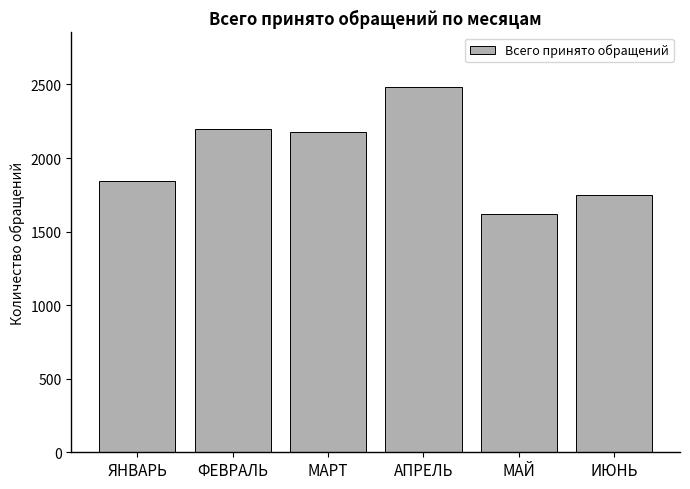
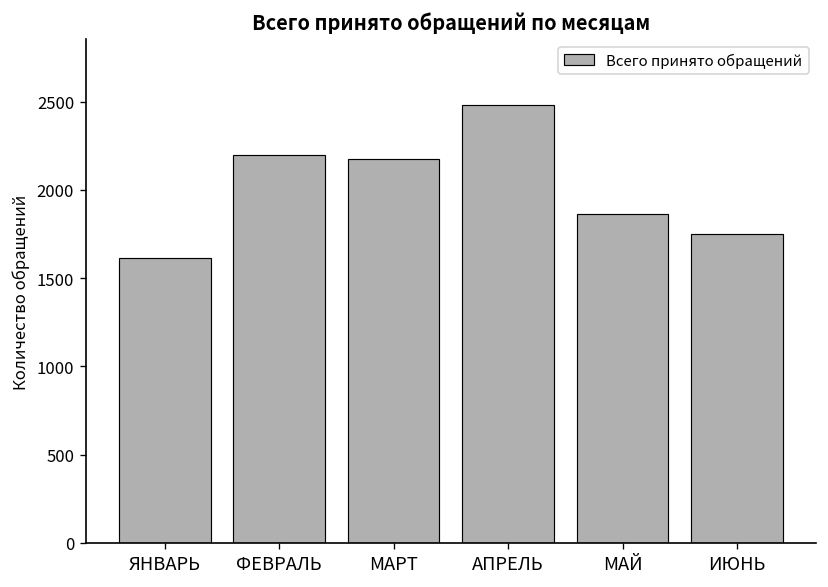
  {
-   "ЯНВАРЬ": 1840,
+   "ЯНВАРЬ": 1610,
    "ФЕВРАЛЬ": 2200,
    "МАРТ": 2180,
    "АПРЕЛЬ": 2480,
-   "МАЙ": 1620,
+   "МАЙ": 1860,
    "ИЮНЬ": 1750
  }
